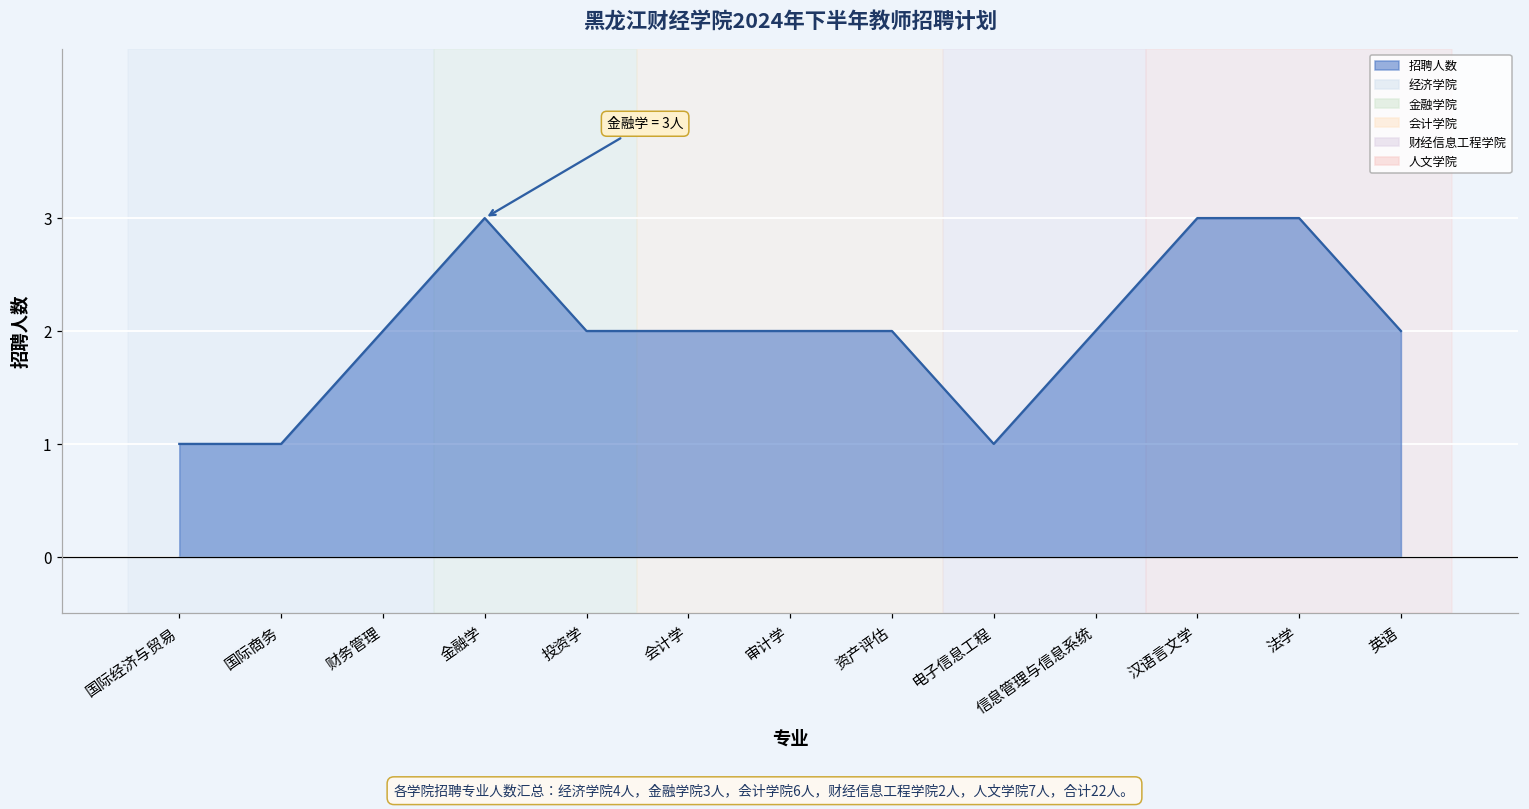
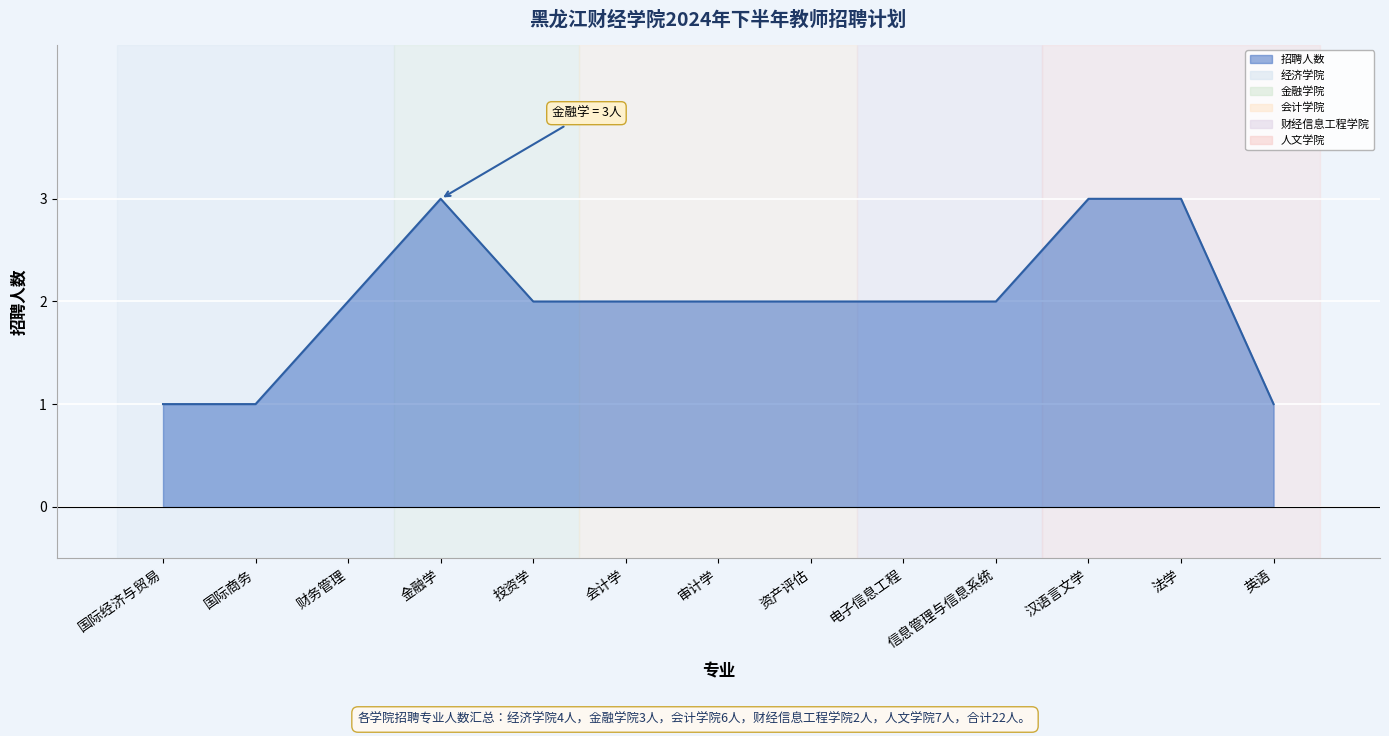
  {
    "招聘人数": {
      "国际经济与贸易": 1,
      "国际商务": 1,
      "财务管理": 2,
      "投资学": 2,
      "会计学": 2,
      "审计学": 2,
      "资产评估": 2,
-     "电子信息工程": 1,
+     "电子信息工程": 2,
      "信息管理与信息系统": 2,
      "汉语言文学": 3,
      "法学": 3,
-     "英语": 2
+     "英语": 1
    }
  }
